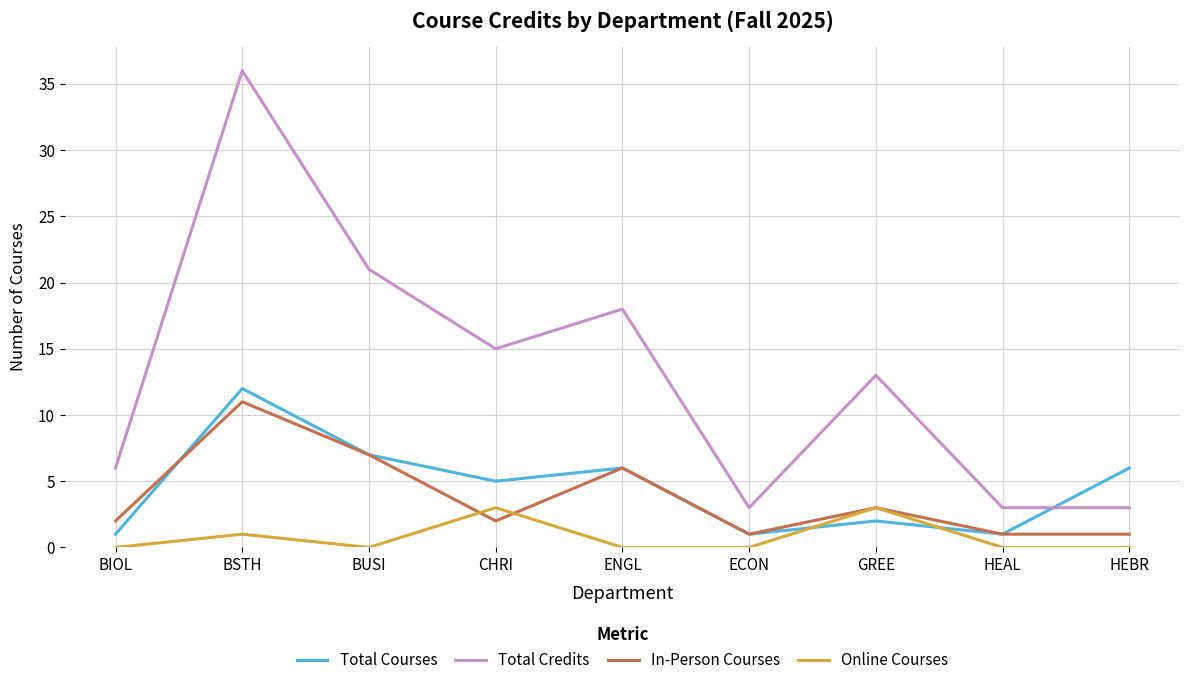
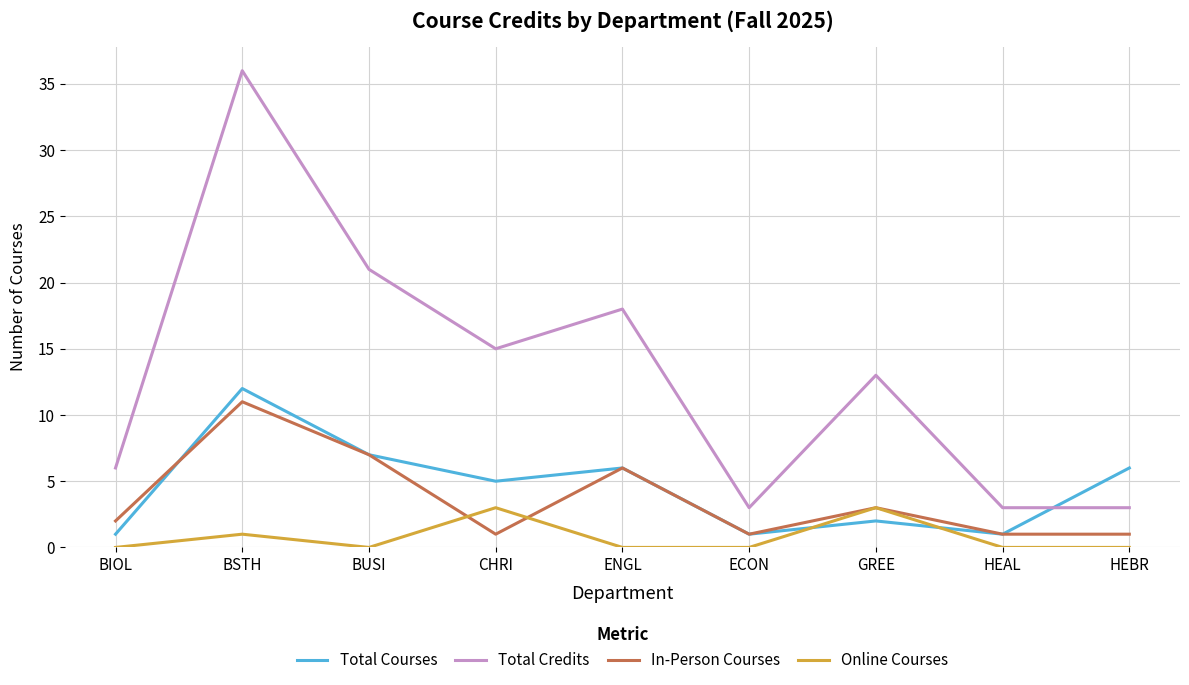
  {
    "Total Courses": {
      "BIOL": 1,
      "BSTH": 12,
      "CHRI": 5,
      "GREE": 2,
      "HEBR": 6
    },
    "Total Credits": {
      "BIOL": 6,
      "BSTH": 36,
      "BUSI": 21,
      "CHRI": 15,
      "ENGL": 18,
      "ECON": 3,
      "GREE": 13,
      "HEAL": 3,
      "HEBR": 3
    },
    "In-Person Courses": {
      "BIOL": 2,
      "BSTH": 11,
-     "CHRI": 2,
+     "CHRI": 1,
      "HEBR": 1
    },
    "Online Courses": {
      "BIOL": 0,
      "BSTH": 1,
      "BUSI": 0,
      "CHRI": 3,
      "ENGL": 0,
      "ECON": 0,
      "HEAL": 0,
      "HEBR": 0
    }
  }
